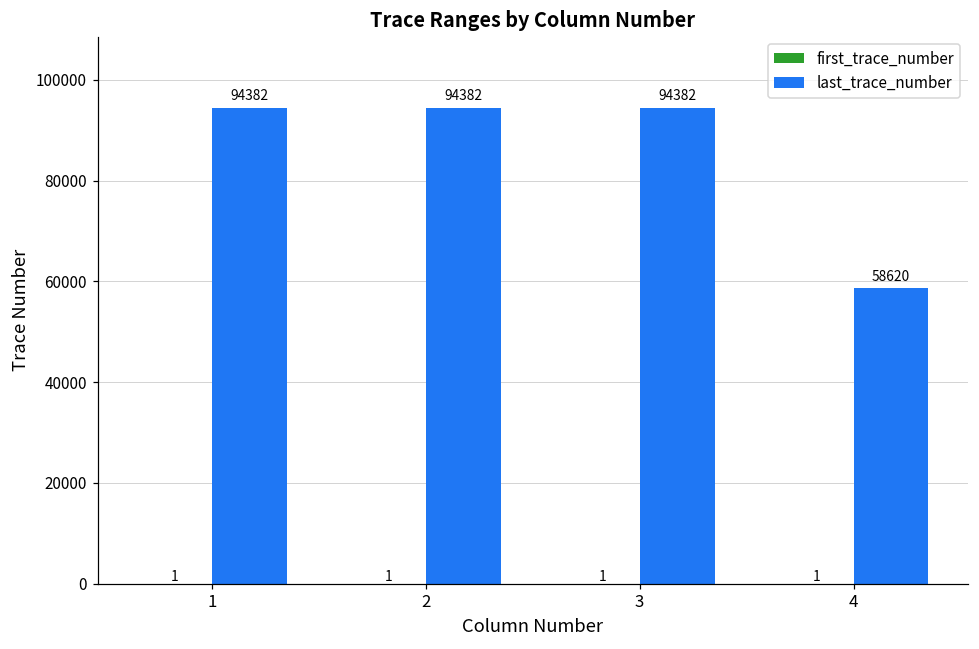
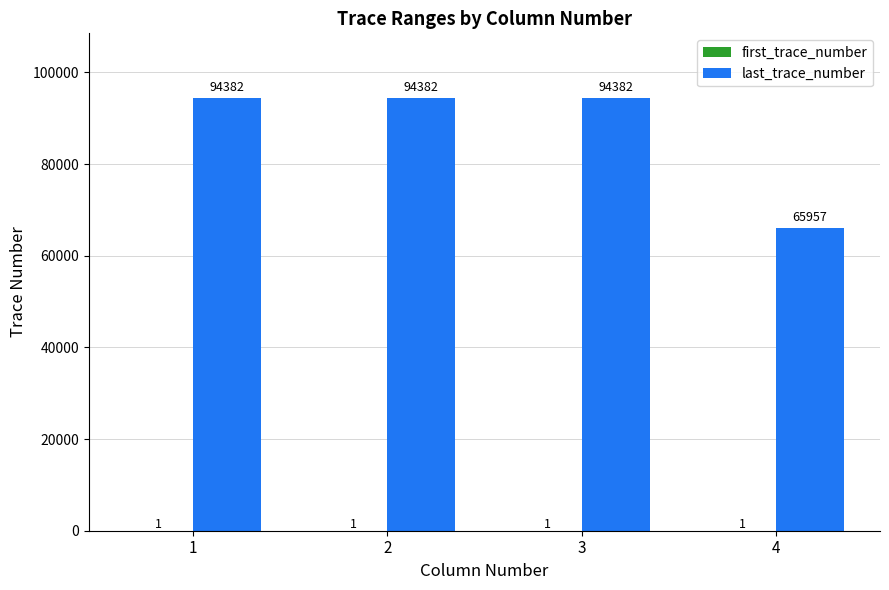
  {
    "first_trace_number": {
      "1": 1,
      "2": 1,
      "3": 1,
      "4": 1
    },
    "last_trace_number": {
      "1": 94382,
      "2": 94382,
      "3": 94382,
-     "4": 58620
+     "4": 65957
    }
  }
